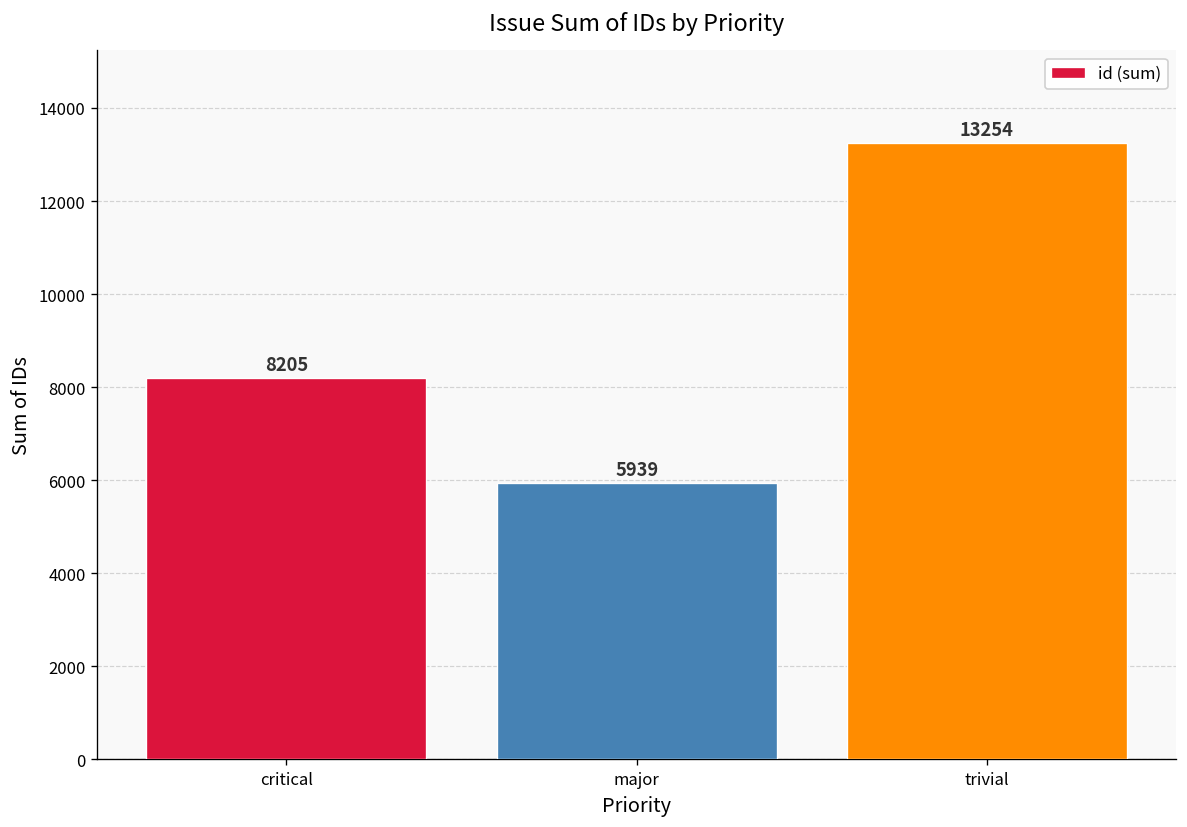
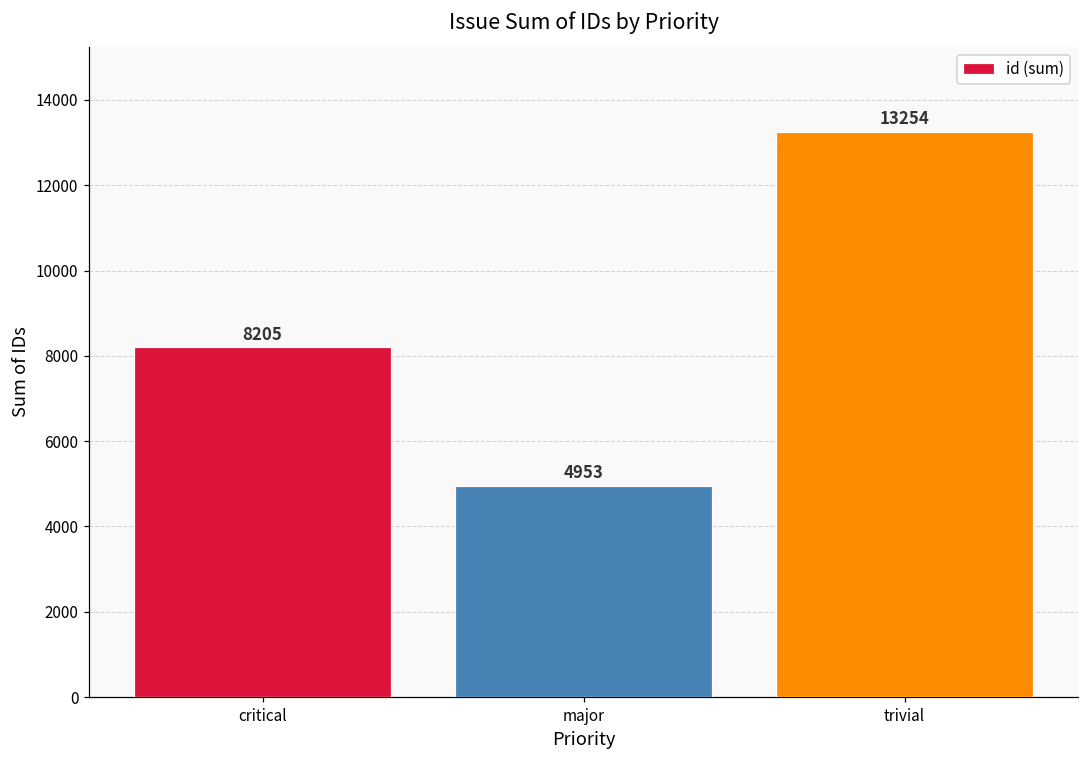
  {
    "critical": 8205,
-   "major": 5939,
+   "major": 4953,
    "trivial": 13254
  }
